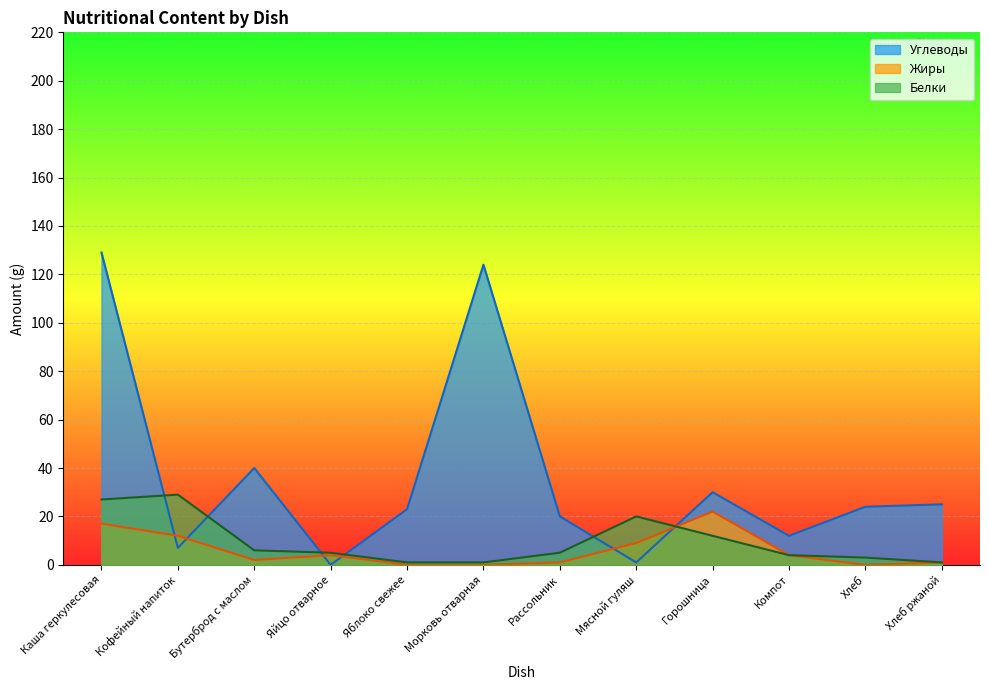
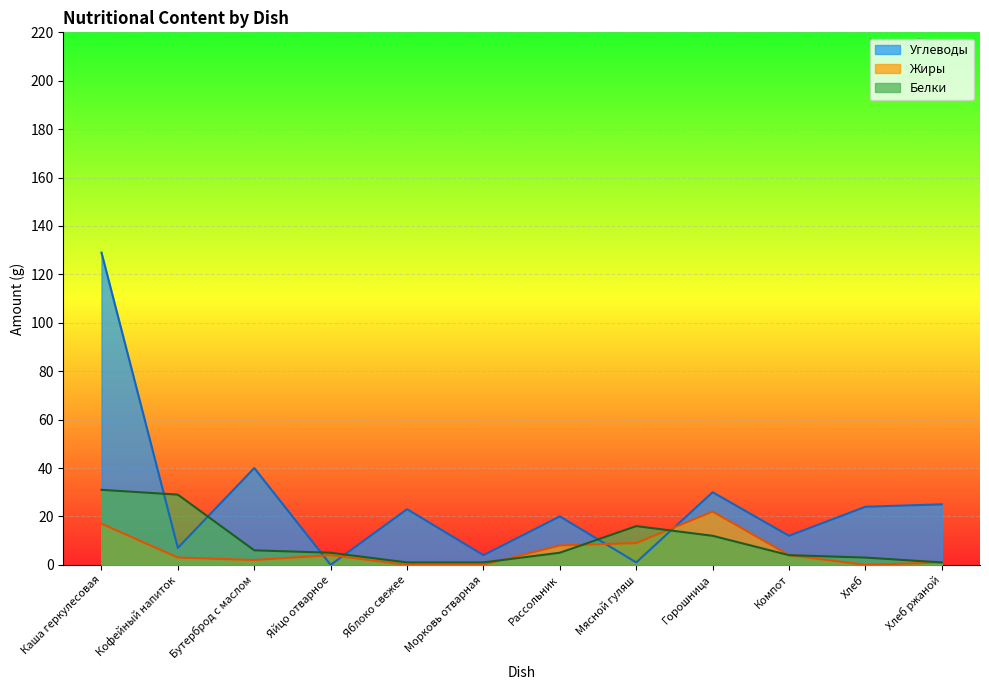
  {
    "Углеводы": {
      "Каша геркулесовая": 129,
      "Кофейный напиток": 7,
      "Бутерброд с маслом": 40,
      "Яйцо отварное": 0,
      "Яблоко свежее": 23,
-     "Морковь отварная": 124,
+     "Морковь отварная": 4,
      "Рассольник": 20,
      "Мясной гуляш": 1,
      "Горошница": 30,
      "Компот": 12,
      "Хлеб": 24,
      "Хлеб ржаной": 25
    },
    "Жиры": {
      "Каша геркулесовая": 17,
-     "Кофейный напиток": 12,
+     "Кофейный напиток": 3,
      "Бутерброд с маслом": 2,
-     "Рассольник": 1,
+     "Рассольник": 8,
      "Мясной гуляш": 9,
      "Горошница": 22,
      "Хлеб": 0
    },
    "Белки": {
-     "Каша геркулесовая": 27,
+     "Каша геркулесовая": 31,
      "Кофейный напиток": 29,
      "Бутерброд с маслом": 6,
      "Рассольник": 5,
-     "Мясной гуляш": 20,
+     "Мясной гуляш": 16,
      "Горошница": 12,
      "Хлеб": 3
    }
  }
